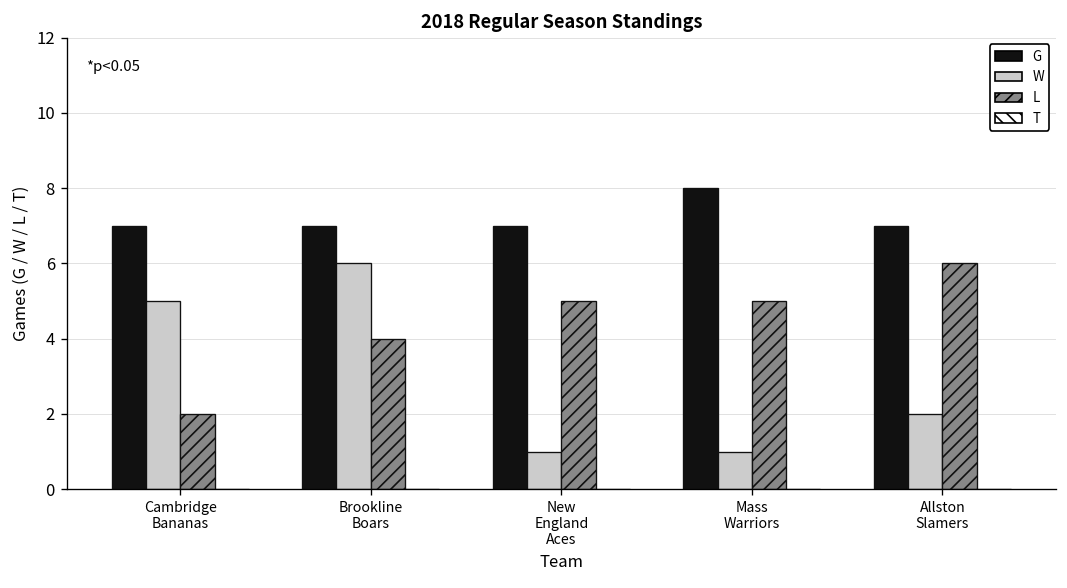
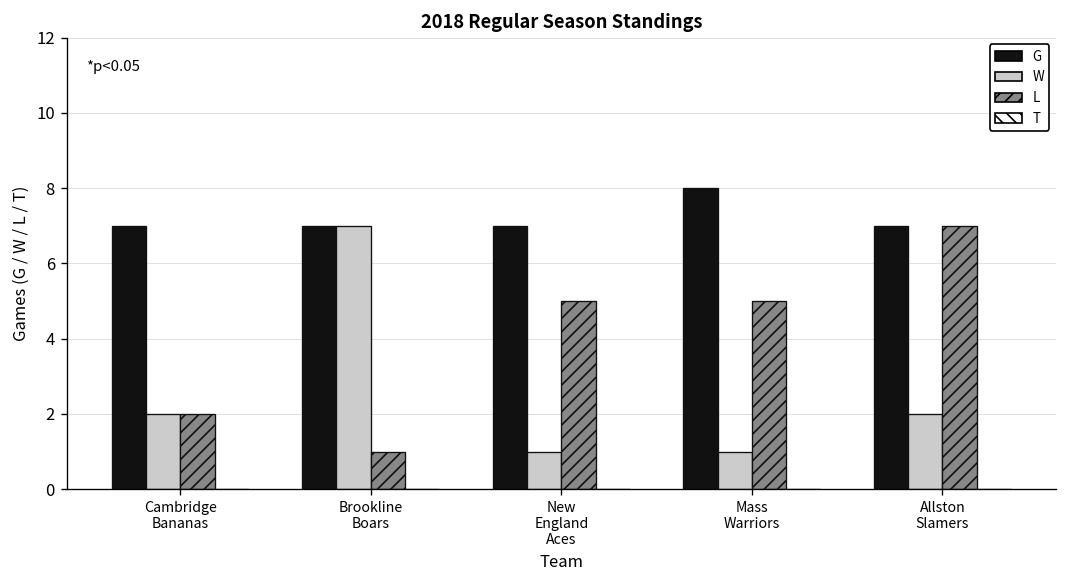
  {
    "G": {
      "Cambridge Bananas": 7,
      "Brookline Boars": 7,
      "New England Aces": 7,
      "Mass Warriors": 8,
      "Allston Slamers": 7
    },
    "W": {
-     "Cambridge Bananas": 5,
-     "Brookline Boars": 6,
+     "Cambridge Bananas": 2,
+     "Brookline Boars": 7,
      "New England Aces": 1,
      "Mass Warriors": 1,
      "Allston Slamers": 2
    },
    "L": {
      "Cambridge Bananas": 2,
-     "Brookline Boars": 4,
+     "Brookline Boars": 1,
      "New England Aces": 5,
      "Mass Warriors": 5,
-     "Allston Slamers": 6
+     "Allston Slamers": 7
    },
    "T": {
      "Cambridge Bananas": 0,
      "Brookline Boars": 0,
      "New England Aces": 0,
      "Mass Warriors": 0,
      "Allston Slamers": 0
    }
  }
